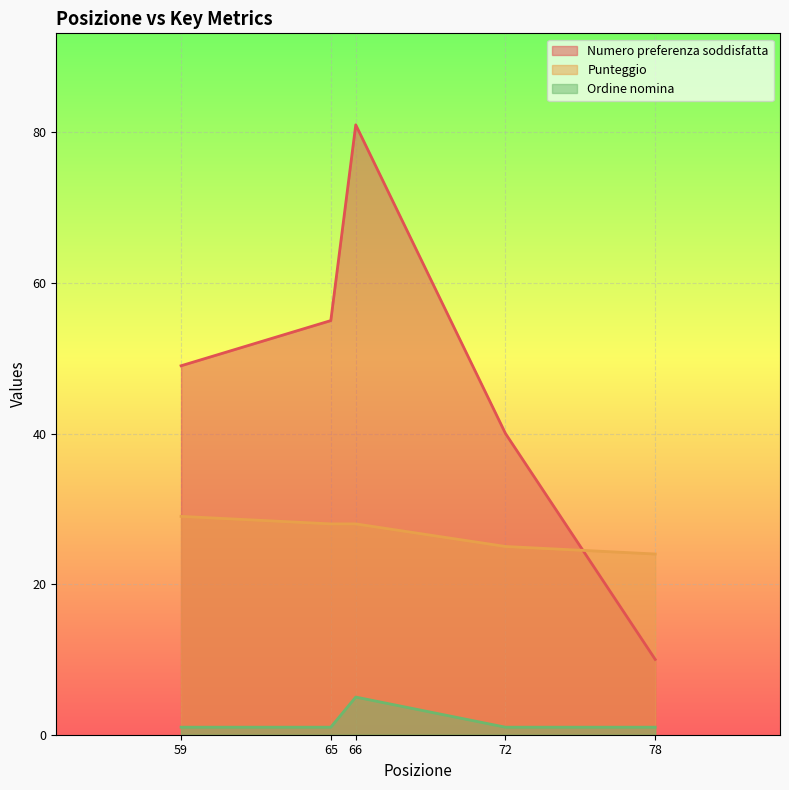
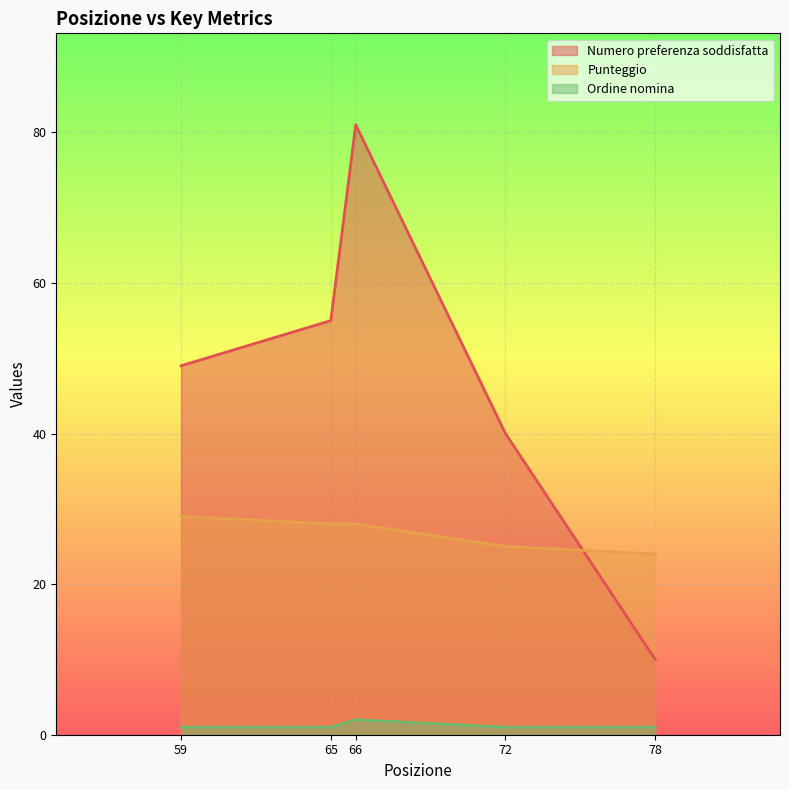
  {
    "Ordine nomina": {
      "59": 1,
      "65": 1,
-     "66": 5,
+     "66": 2,
      "72": 1,
      "78": 1
    }
  }
